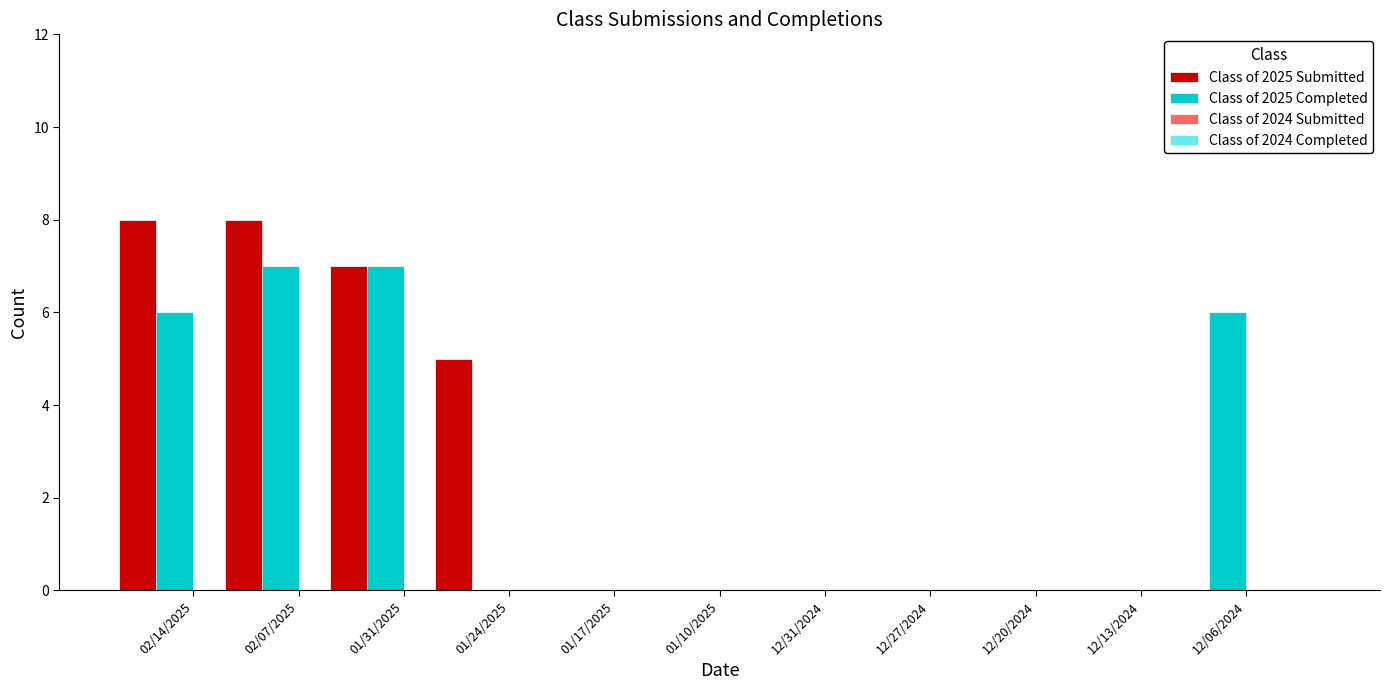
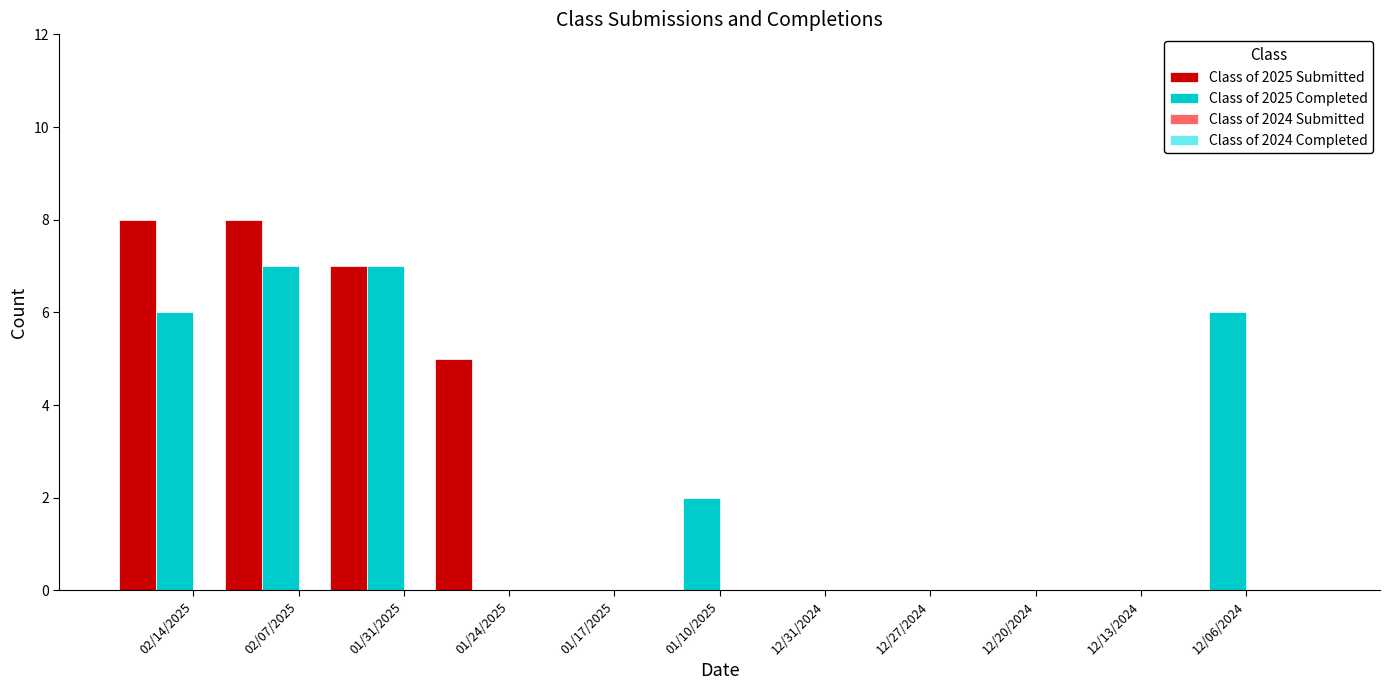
  {
    "Class of 2025 Completed": {
      "02/14/2025": 6,
      "02/07/2025": 7,
      "01/31/2025": 7,
      "01/24/2025": 0,
      "01/17/2025": 0,
-     "01/10/2025": 0,
+     "01/10/2025": 2,
      "12/31/2024": 0,
      "12/27/2024": 0,
      "12/20/2024": 0,
      "12/13/2024": 0,
      "12/06/2024": 6
    },
    "Class of 2024 Submitted": {
      "02/14/2025": 0,
      "02/07/2025": 0,
      "01/31/2025": 0,
      "01/24/2025": 0,
      "01/17/2025": 0,
      "01/10/2025": 0,
      "12/31/2024": 0,
      "12/27/2024": 0,
      "12/20/2024": 0,
      "12/13/2024": 0,
      "12/06/2024": 0
    }
  }
